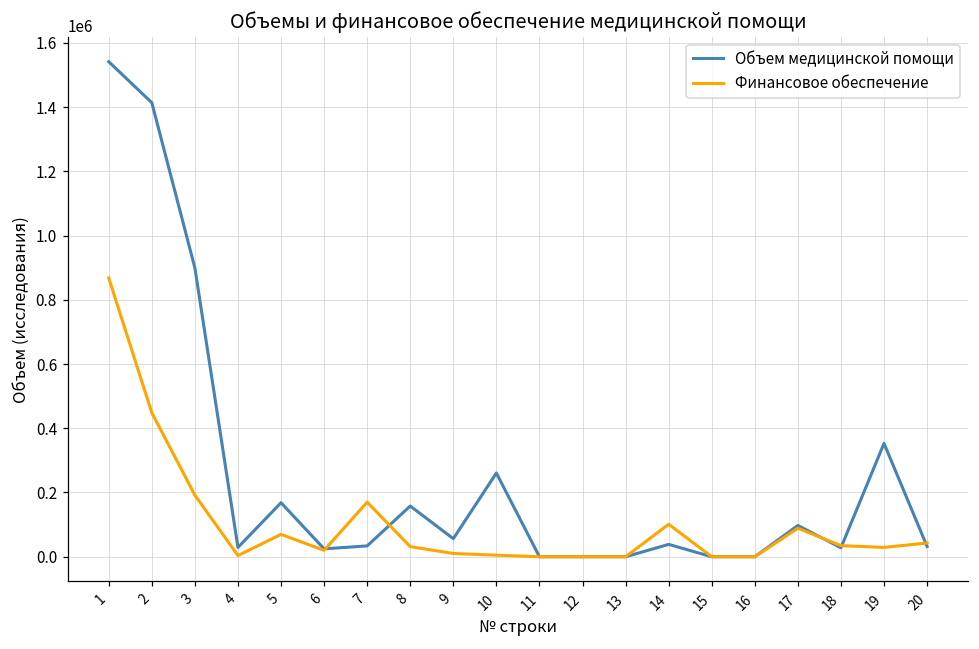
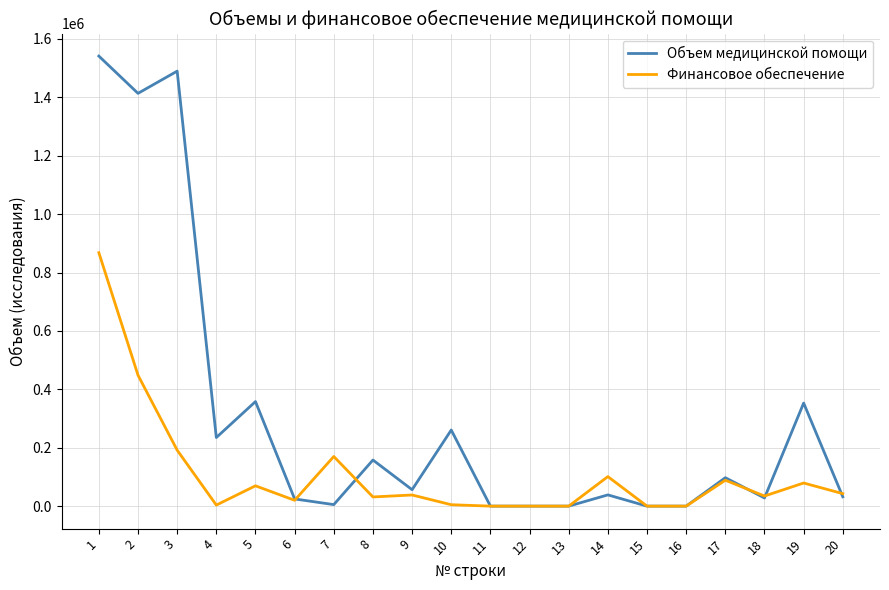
  {
    "Объем медицинской помощи": {
      "1": 1540000,
      "2": 1410000,
-     "3": 900000,
-     "4": 30000,
-     "5": 170000,
-     "7": 30000,
+     "3": 1490000,
+     "4": 230000,
+     "5": 360000,
+     "7": 10000,
      "8": 160000,
      "9": 60000,
      "10": 260000,
      "14": 40000,
      "19": 350000,
      "20": 30000
    },
    "Финансовое обеспечение": {
      "1": 870000,
      "2": 450000,
      "3": 190000,
      "4": 0,
      "5": 70000,
      "7": 170000,
      "8": 30000,
-     "9": 10000,
+     "9": 40000,
      "10": 0,
      "14": 100000,
-     "19": 30000,
+     "19": 80000,
      "20": 40000
    }
  }
